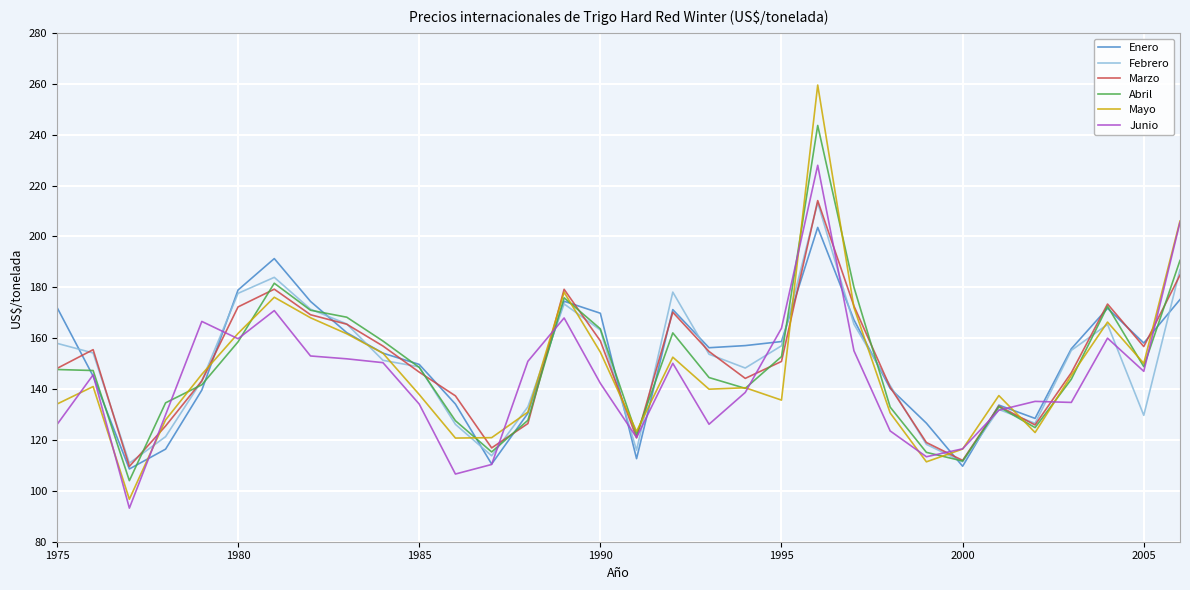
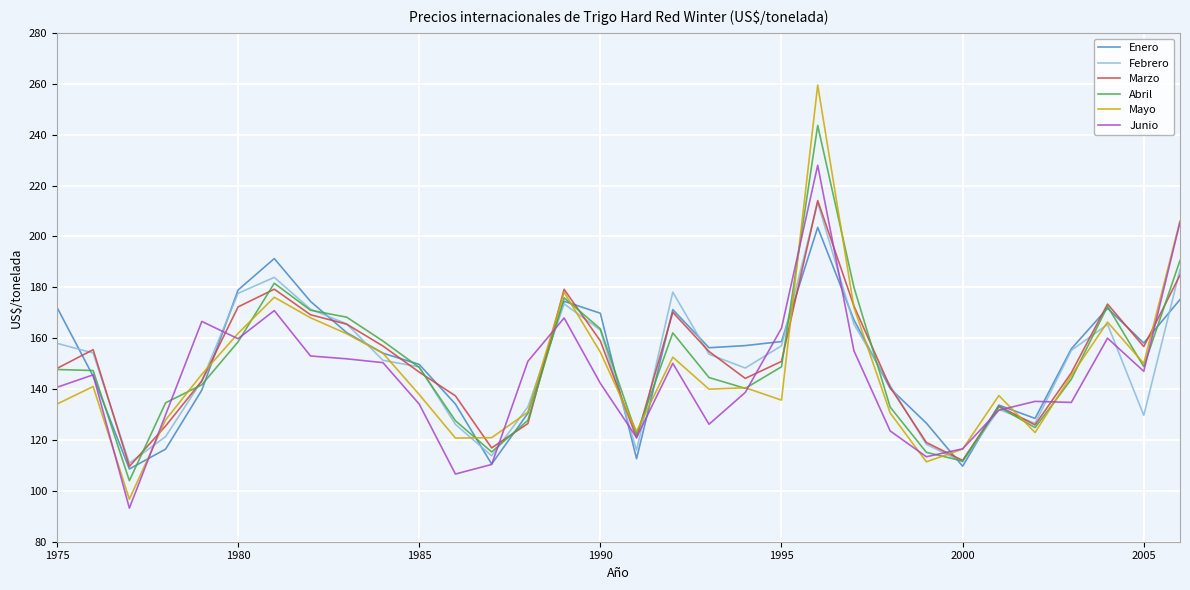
  {
    "Enero": {
      "1975": 172,
      "1980": 179,
      "1990": 170,
      "1995": 159,
      "2000": 110,
      "2005": 158
    },
    "Febrero": {
      "1975": 158,
      "1980": 178,
      "1995": 157,
      "2005": 130
    },
    "Marzo": {
      "1980": 172,
      "1985": 147,
      "1990": 159,
      "1995": 151,
      "2005": 157
    },
    "Abril": {
      "1980": 159,
-     "1995": 153,
+     "1995": 149,
      "2005": 149
    },
    "Mayo": {
      "1975": 134,
      "1980": 162,
      "1985": 138,
      "1990": 155,
      "1995": 136,
      "2005": 150
    },
    "Junio": {
-     "1975": 126,
+     "1975": 141,
      "1980": 160,
      "1985": 134,
      "1990": 142,
      "1995": 164,
      "2005": 147
    }
  }
